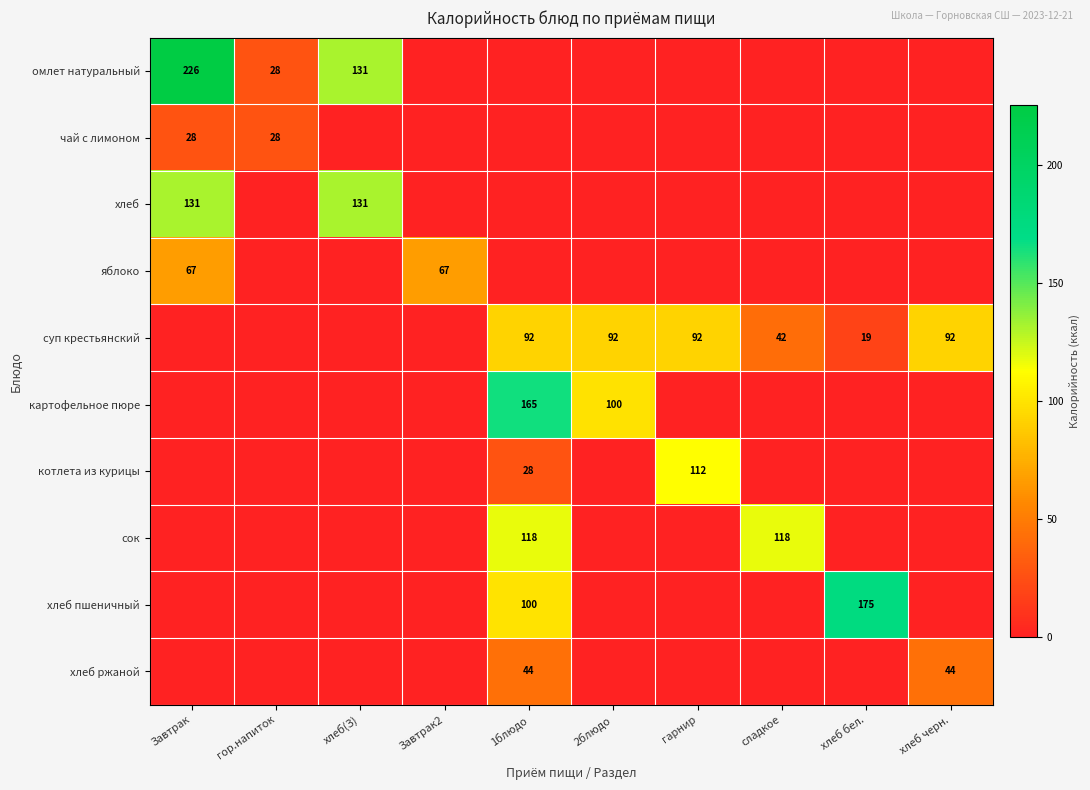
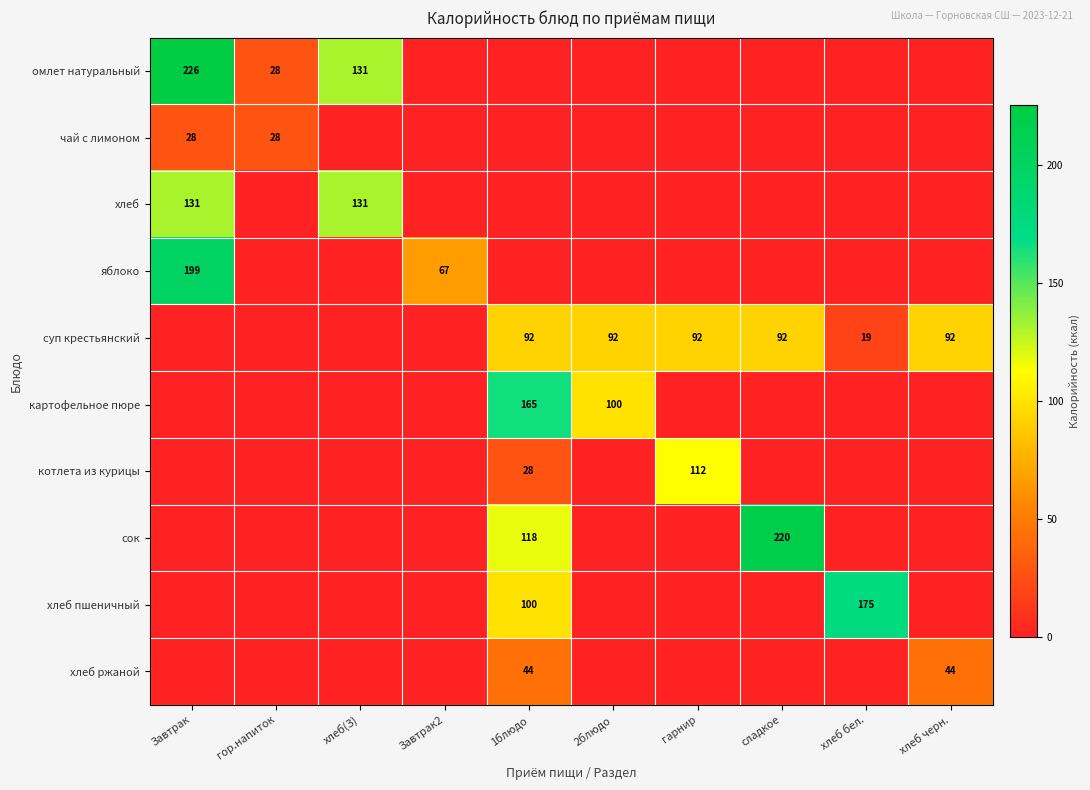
  {
    "омлет натуральный": {
      "Завтрак": 226,
      "гор.напиток": 28,
      "хлеб(З)": 131
    },
    "чай с лимоном": {
      "Завтрак": 28,
      "гор.напиток": 28
    },
    "хлеб": {
      "Завтрак": 131,
      "хлеб(З)": 131
    },
    "яблоко": {
-     "Завтрак": 67,
+     "Завтрак": 199,
      "Завтрак2": 67
    },
    "суп крестьянский": {
      "1блюдо": 92,
      "2блюдо": 92,
      "гарнир": 92,
-     "сладкое": 42,
+     "сладкое": 92,
      "хлеб бел.": 19,
      "хлеб черн.": 92
    },
    "картофельное пюре": {
      "1блюдо": 165,
      "2блюдо": 100
    },
    "котлета из курицы": {
      "1блюдо": 28,
      "гарнир": 112
    },
    "сок": {
      "1блюдо": 118,
-     "сладкое": 118
+     "сладкое": 220
    },
    "хлеб пшеничный": {
      "1блюдо": 100,
      "хлеб бел.": 175
    },
    "хлеб ржаной": {
      "1блюдо": 44,
      "хлеб черн.": 44
    }
  }
